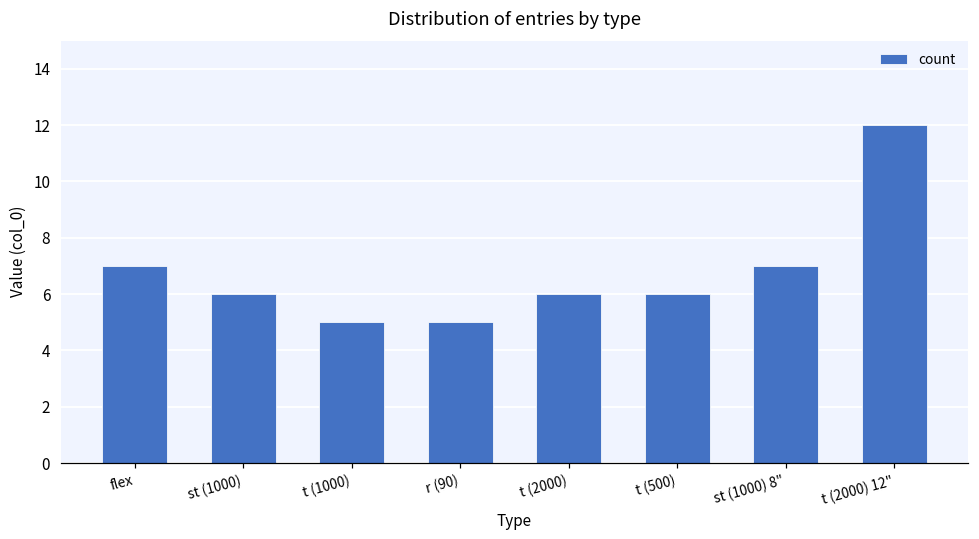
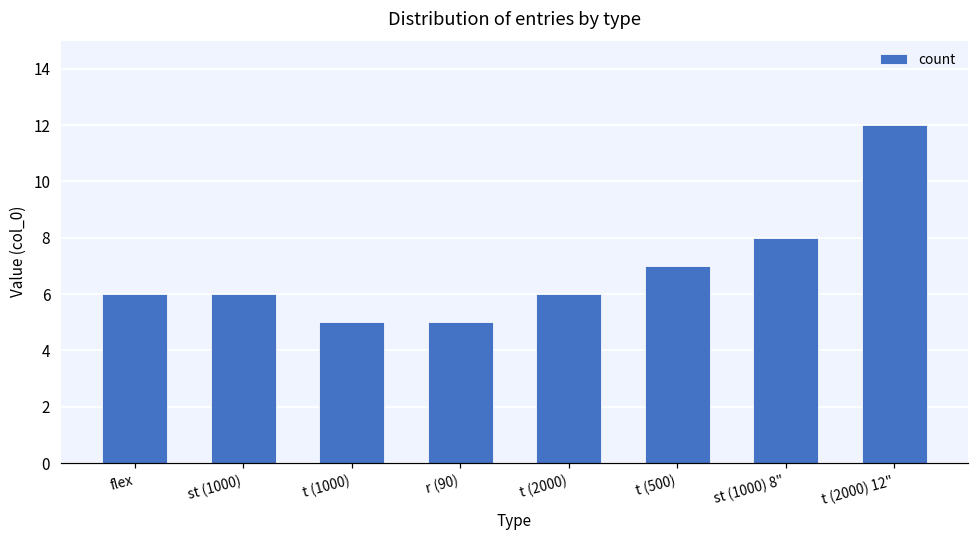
  {
-   "flex": 7,
+   "flex": 6,
    "st (1000)": 6,
    "t (1000)": 5,
    "r (90)": 5,
    "t (2000)": 6,
-   "t (500)": 6,
-   "st (1000) 8\"": 7,
+   "t (500)": 7,
+   "st (1000) 8\"": 8,
    "t (2000) 12\"": 12
  }
